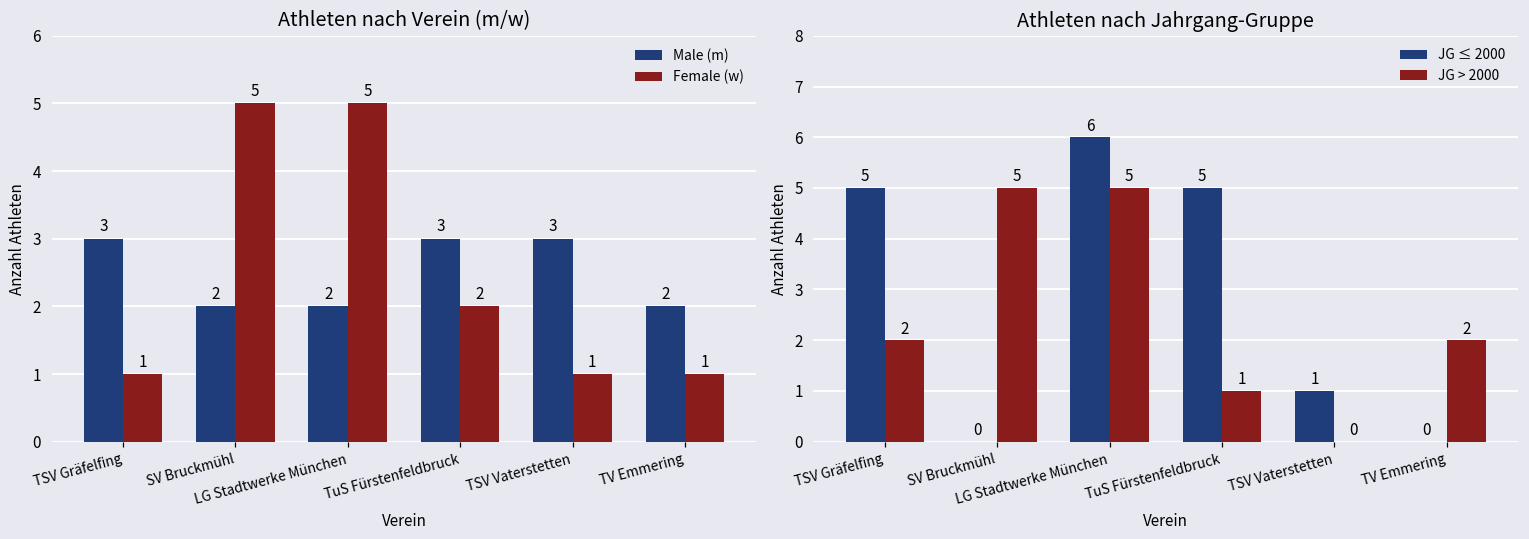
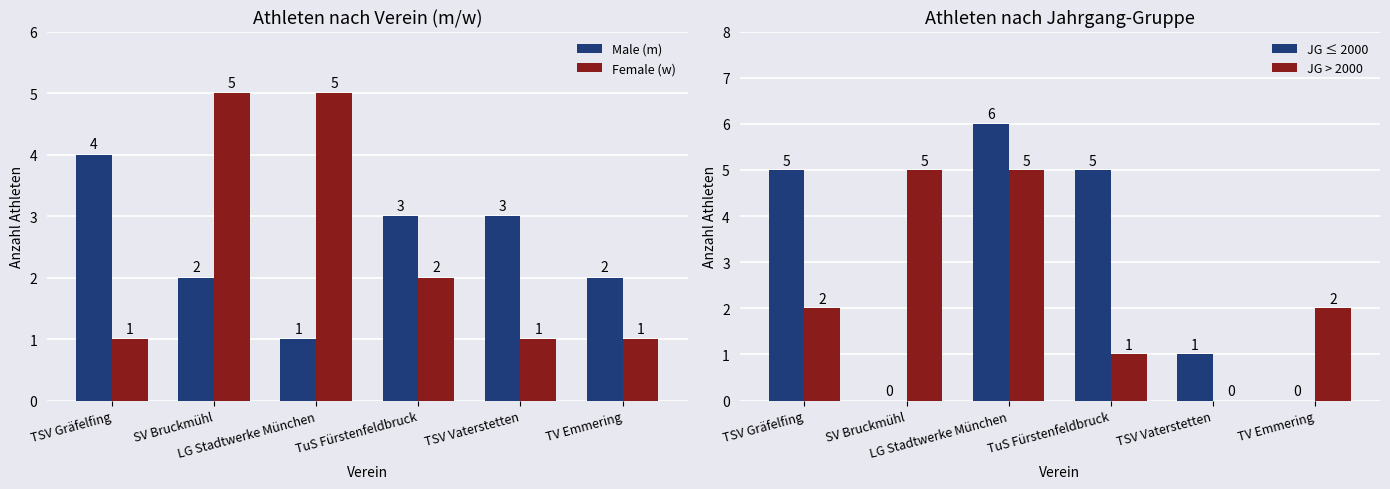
  {
    "Athleten nach Verein (m/w)": {
      "Male (m)": {
-       "TSV Gräfelfing": 3,
+       "TSV Gräfelfing": 4,
        "SV Bruckmühl": 2,
-       "LG Stadtwerke München": 2,
+       "LG Stadtwerke München": 1,
        "TuS Fürstenfeldbruck": 3,
        "TSV Vaterstetten": 3,
        "TV Emmering": 2
      },
      "Female (w)": {
        "TSV Gräfelfing": 1,
        "SV Bruckmühl": 5,
        "LG Stadtwerke München": 5,
        "TuS Fürstenfeldbruck": 2,
        "TSV Vaterstetten": 1,
        "TV Emmering": 1
      }
    },
    "Athleten nach Jahrgang-Gruppe": {
      "JG ≤ 2000": {
        "TSV Gräfelfing": 5,
        "SV Bruckmühl": 0,
        "LG Stadtwerke München": 6,
        "TuS Fürstenfeldbruck": 5,
        "TSV Vaterstetten": 1,
        "TV Emmering": 0
      },
      "JG > 2000": {
        "TSV Gräfelfing": 2,
        "SV Bruckmühl": 5,
        "LG Stadtwerke München": 5,
        "TuS Fürstenfeldbruck": 1,
        "TSV Vaterstetten": 0,
        "TV Emmering": 2
      }
    }
  }
